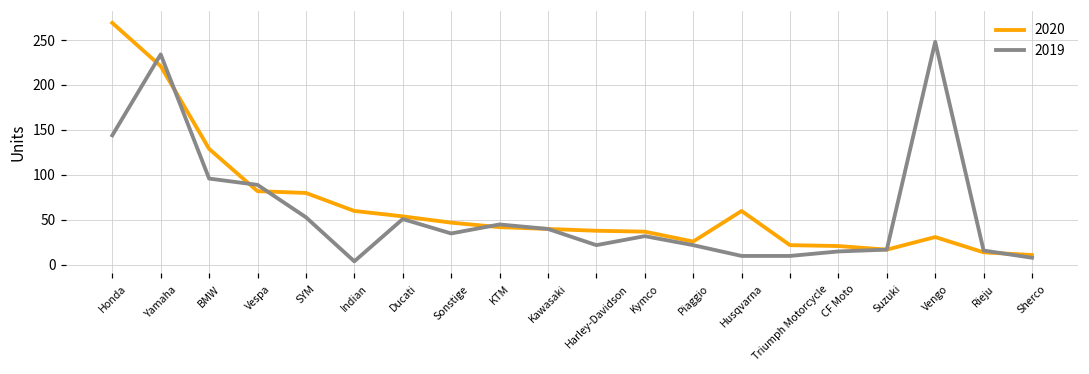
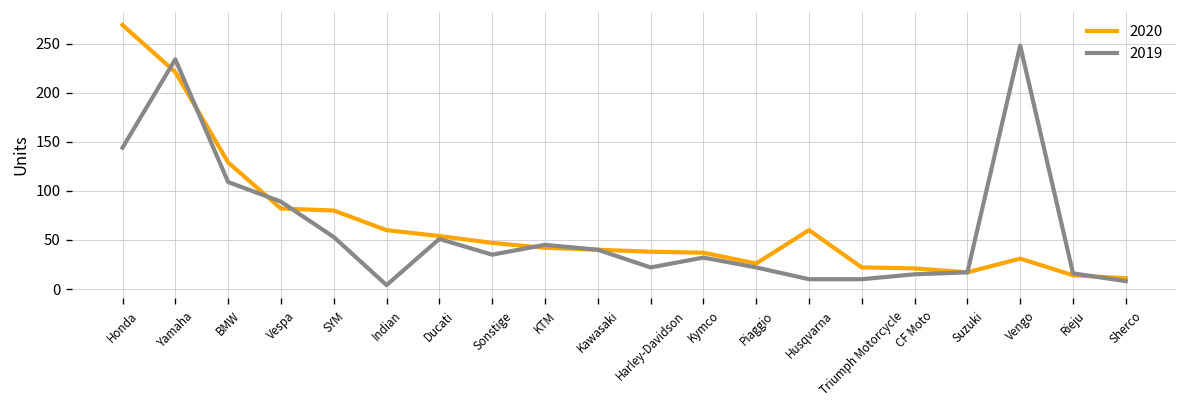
  {
    "2020": {
      "Honda": 270,
      "Yamaha": 220,
      "BMW": 130,
      "Vespa": 80,
      "SYM": 80,
      "Indian": 60,
      "Sonstige": 50,
      "Harley-Davidson": 40,
      "Kymco": 40,
      "Piaggio": 30,
      "Husqvarna": 60,
      "Triumph Motorcycle": 20,
      "CF Moto": 20,
      "Vengo": 30
    },
    "2019": {
      "Honda": 140,
      "Yamaha": 230,
-     "BMW": 100,
+     "BMW": 110,
      "Vespa": 90,
      "SYM": 50,
      "Indian": 0,
      "Sonstige": 40,
      "Harley-Davidson": 20,
      "Kymco": 30,
      "Piaggio": 20,
      "Husqvarna": 10,
      "Triumph Motorcycle": 10,
      "CF Moto": 20,
      "Vengo": 250
    }
  }
